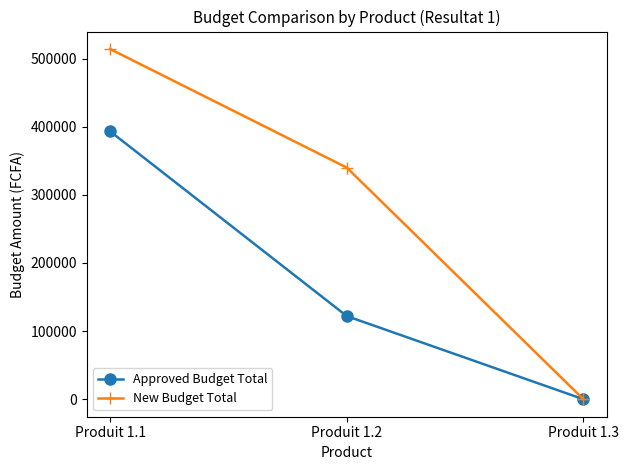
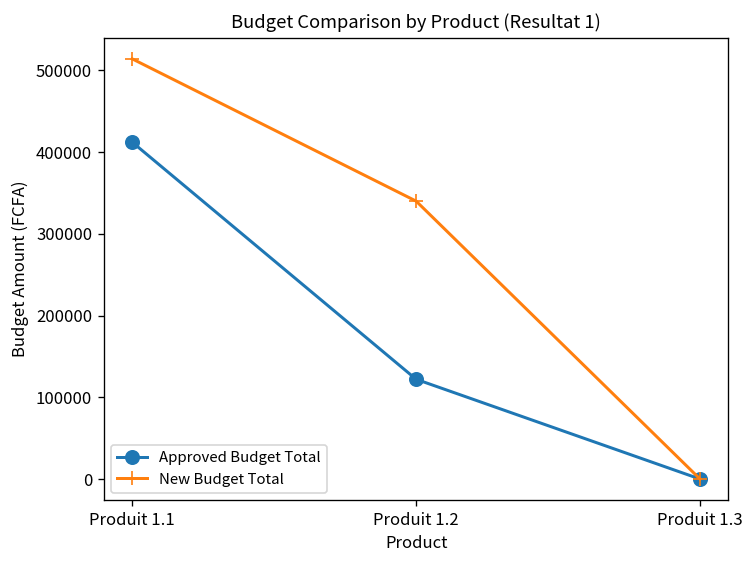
  {
    "Approved Budget Total": {
-     "Produit 1.1": 390000,
+     "Produit 1.1": 410000,
      "Produit 1.2": 120000
    },
    "New Budget Total": {
      "Produit 1.1": 510000,
      "Produit 1.2": 340000
    }
  }
